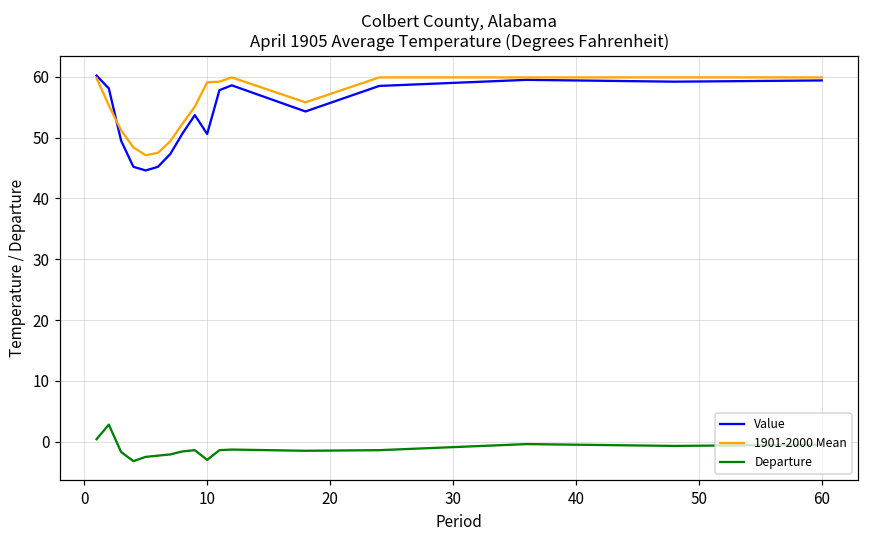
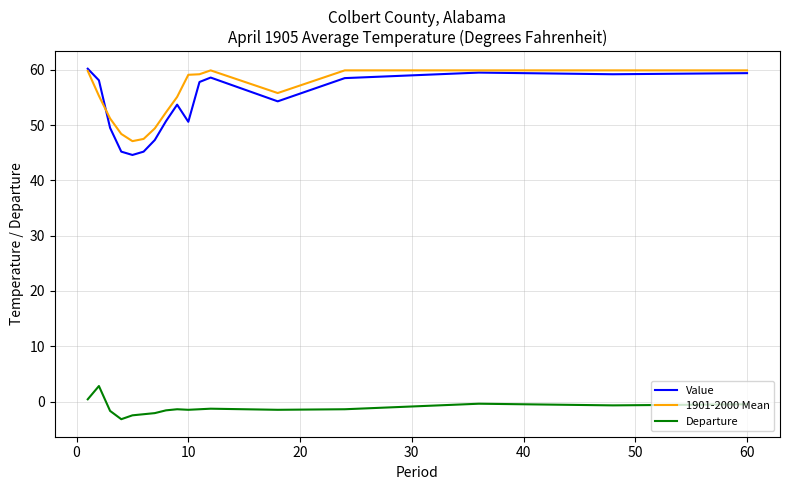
  {
    "Value": {
      "10": 51,
      "60": 59
    },
    "1901-2000 Mean": {
      "10": 59,
      "60": 60
    },
    "Departure": {
-     "10": -3
+     "10": -2
    }
  }
